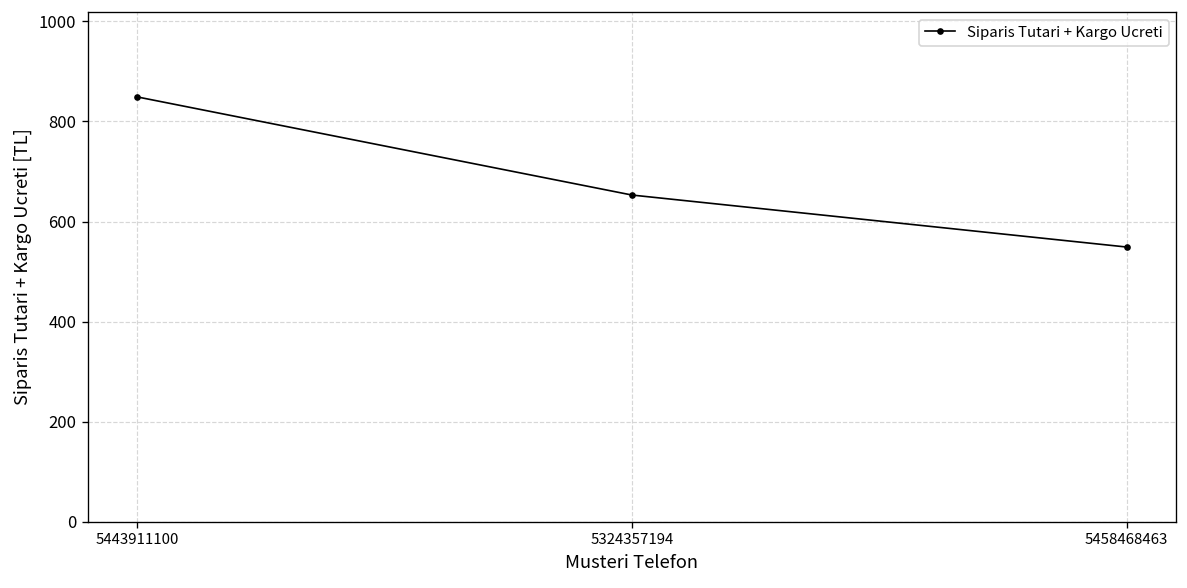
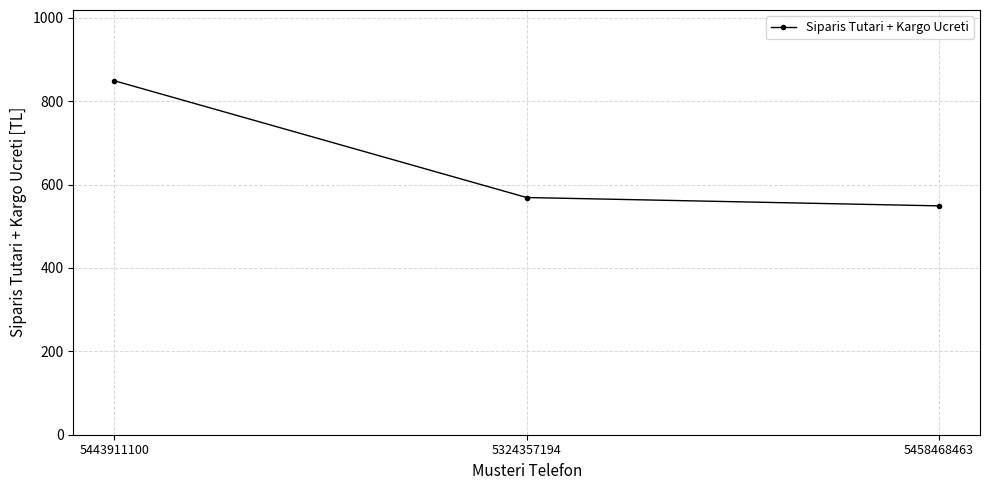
  {
    "5443911100": 850,
-   "5324357194": 650,
+   "5324357194": 570,
    "5458468463": 550
  }
